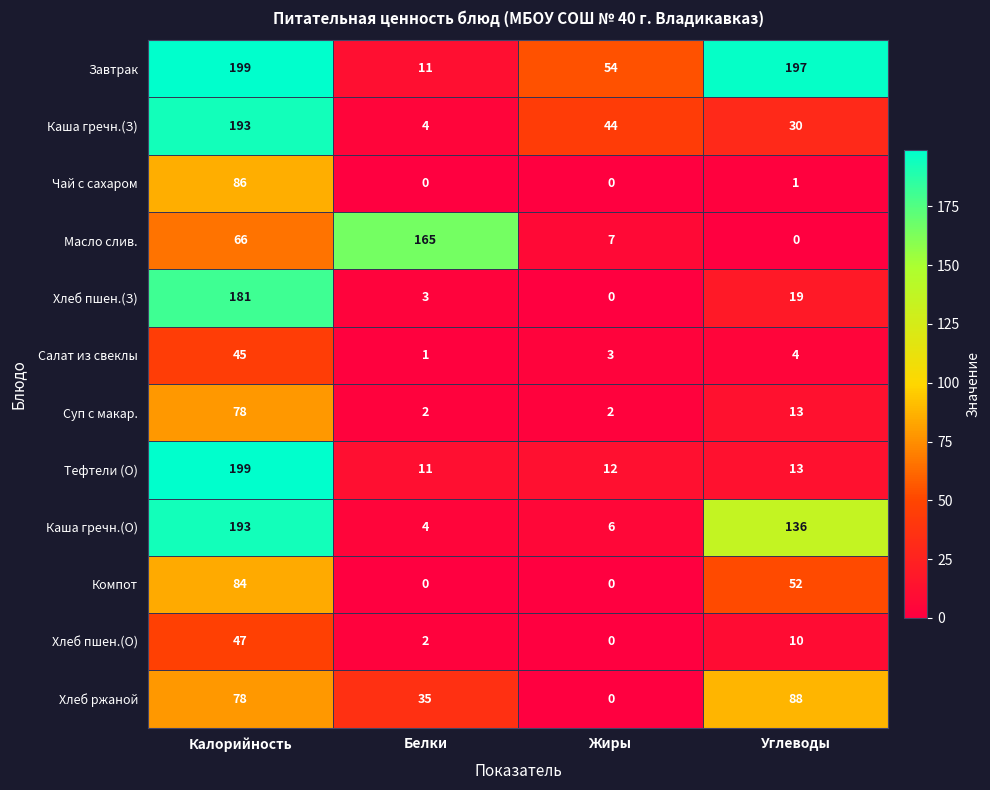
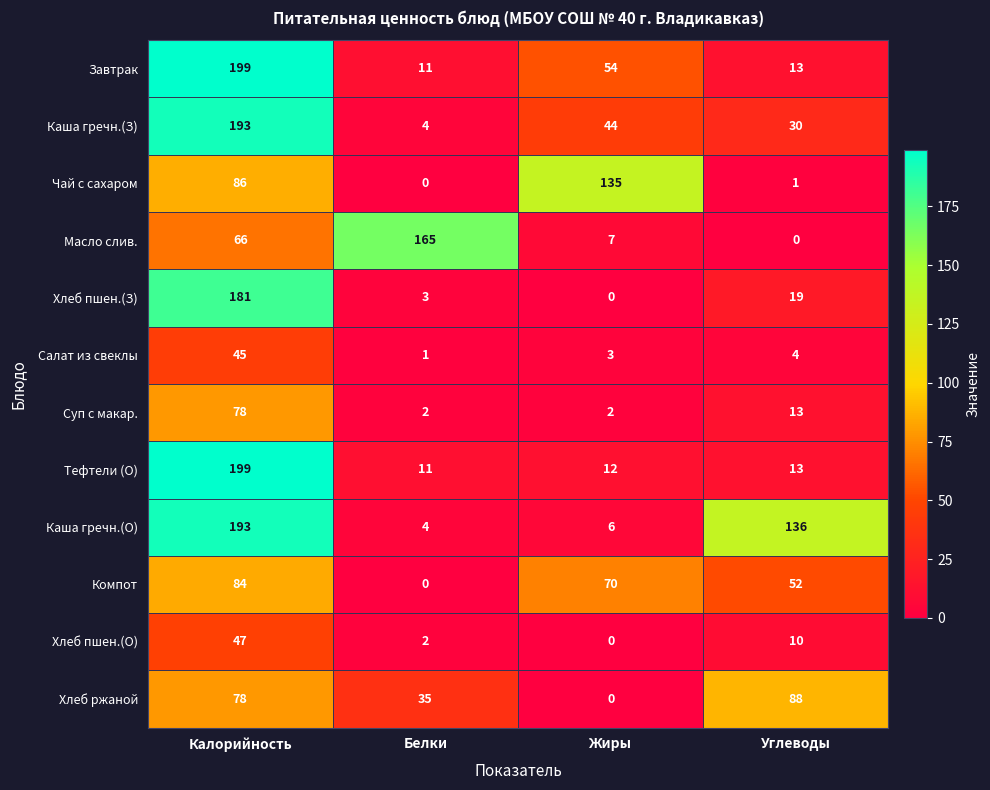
  {
    "Завтрак": {
      "Калорийность": 199,
      "Белки": 11,
      "Жиры": 54,
-     "Углеводы": 197
+     "Углеводы": 13
    },
    "Каша гречн.(З)": {
      "Калорийность": 193,
      "Белки": 4,
      "Жиры": 44,
      "Углеводы": 30
    },
    "Чай с сахаром": {
      "Калорийность": 86,
      "Белки": 0,
-     "Жиры": 0,
+     "Жиры": 135,
      "Углеводы": 1
    },
    "Масло слив.": {
      "Калорийность": 66,
      "Белки": 165,
      "Жиры": 7,
      "Углеводы": 0
    },
    "Хлеб пшен.(З)": {
      "Калорийность": 181,
      "Белки": 3,
      "Жиры": 0,
      "Углеводы": 19
    },
    "Салат из свеклы": {
      "Калорийность": 45,
      "Белки": 1,
      "Жиры": 3,
      "Углеводы": 4
    },
    "Суп с макар.": {
      "Калорийность": 78,
      "Белки": 2,
      "Жиры": 2,
      "Углеводы": 13
    },
    "Тефтели (О)": {
      "Калорийность": 199,
      "Белки": 11,
      "Жиры": 12,
      "Углеводы": 13
    },
    "Каша гречн.(О)": {
      "Калорийность": 193,
      "Белки": 4,
      "Жиры": 6,
      "Углеводы": 136
    },
    "Компот": {
      "Калорийность": 84,
      "Белки": 0,
-     "Жиры": 0,
+     "Жиры": 70,
      "Углеводы": 52
    },
    "Хлеб пшен.(О)": {
      "Калорийность": 47,
      "Белки": 2,
      "Жиры": 0,
      "Углеводы": 10
    },
    "Хлеб ржаной": {
      "Калорийность": 78,
      "Белки": 35,
      "Жиры": 0,
      "Углеводы": 88
    }
  }
